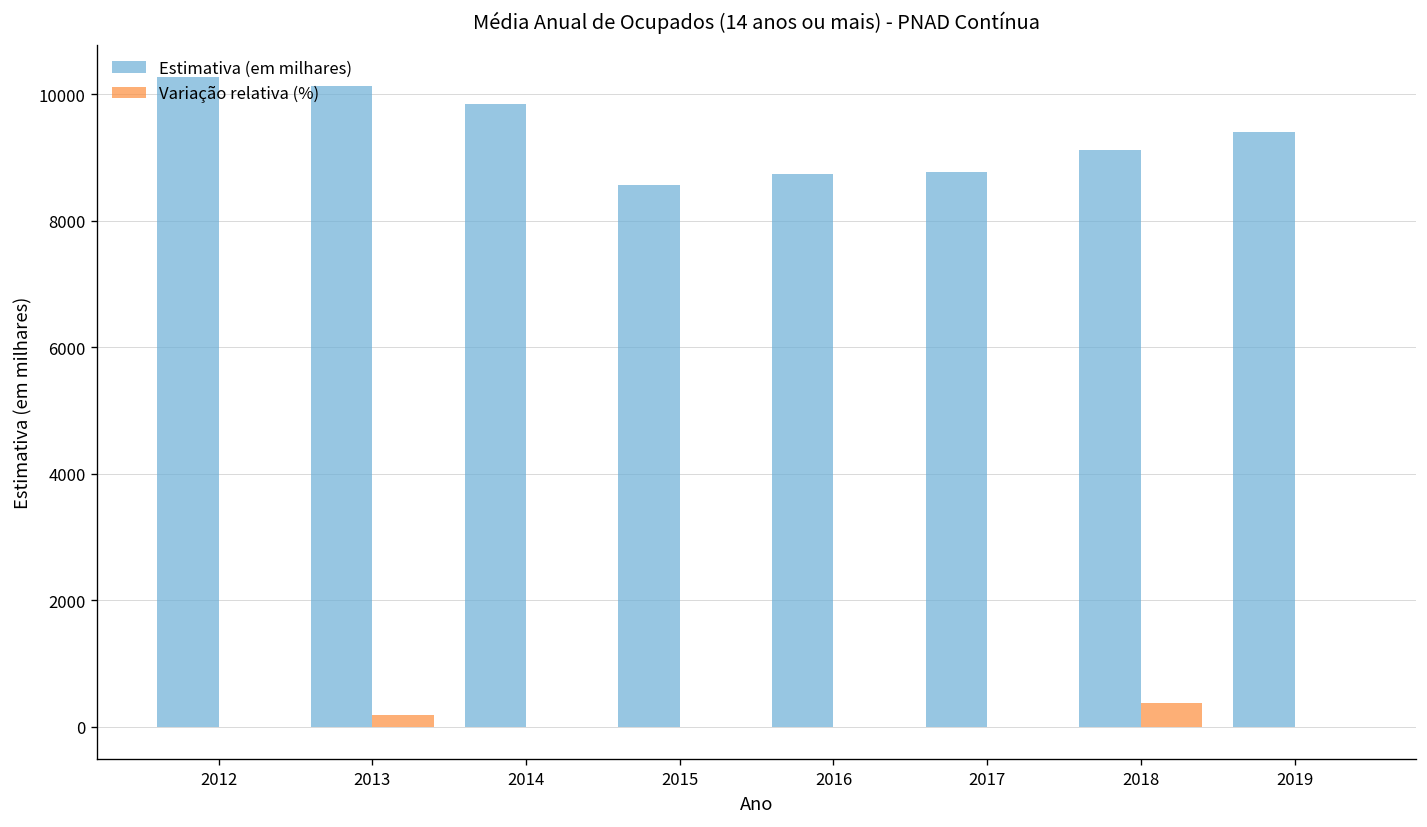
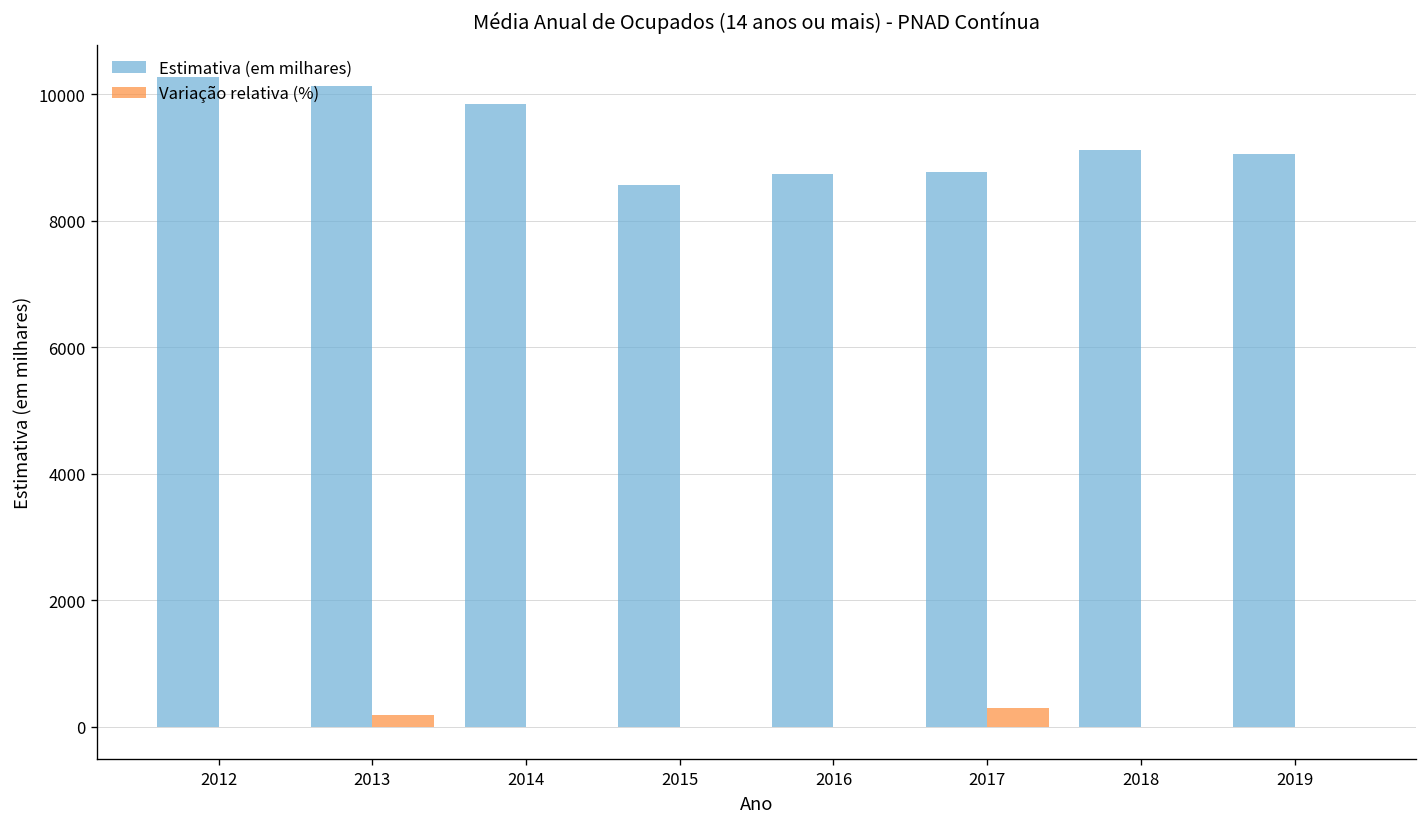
  {
    "Estimativa (em milhares)": {
      "2012": 10300,
      "2013": 10100,
      "2014": 9900,
      "2015": 8600,
      "2016": 8700,
      "2017": 8800,
      "2018": 9100,
-     "2019": 9400
+     "2019": 9100
    },
    "Variação relativa (%)": {
      "2013": 200,
      "2015": 0,
-     "2017": 0,
-     "2018": 400
+     "2017": 300,
+     "2018": 0
    }
  }
